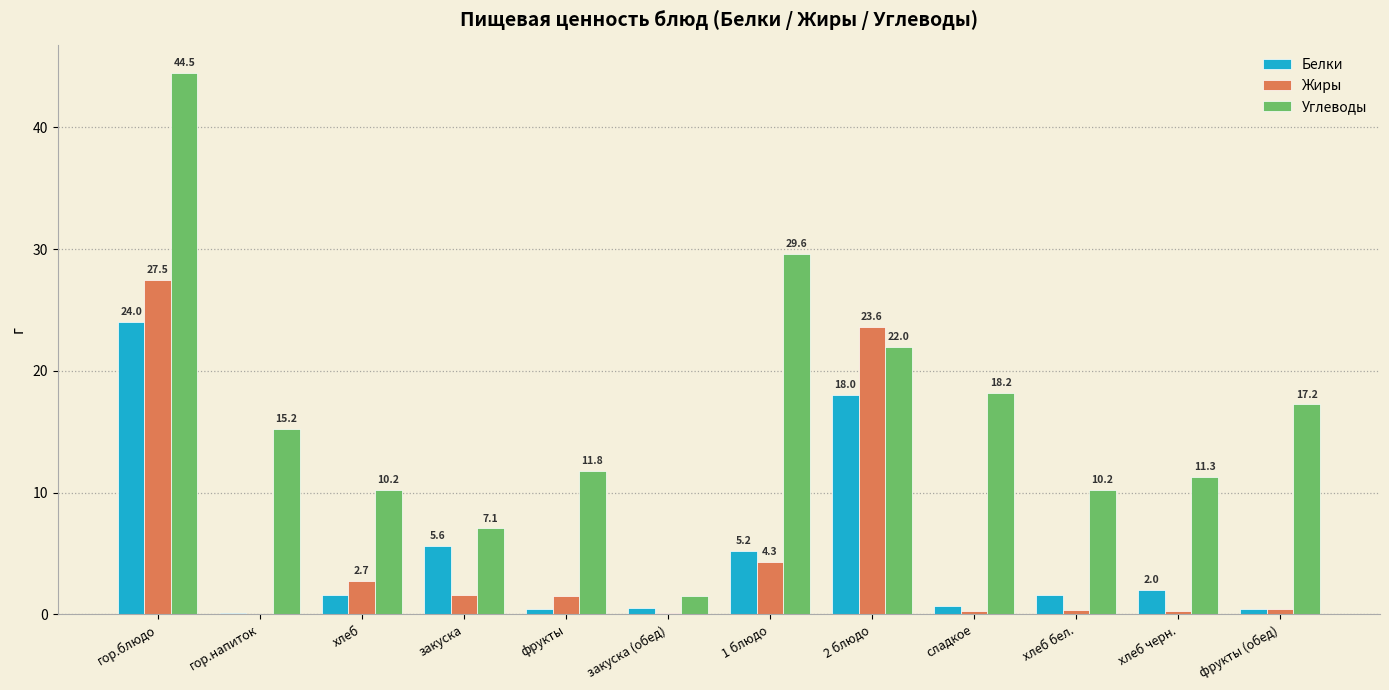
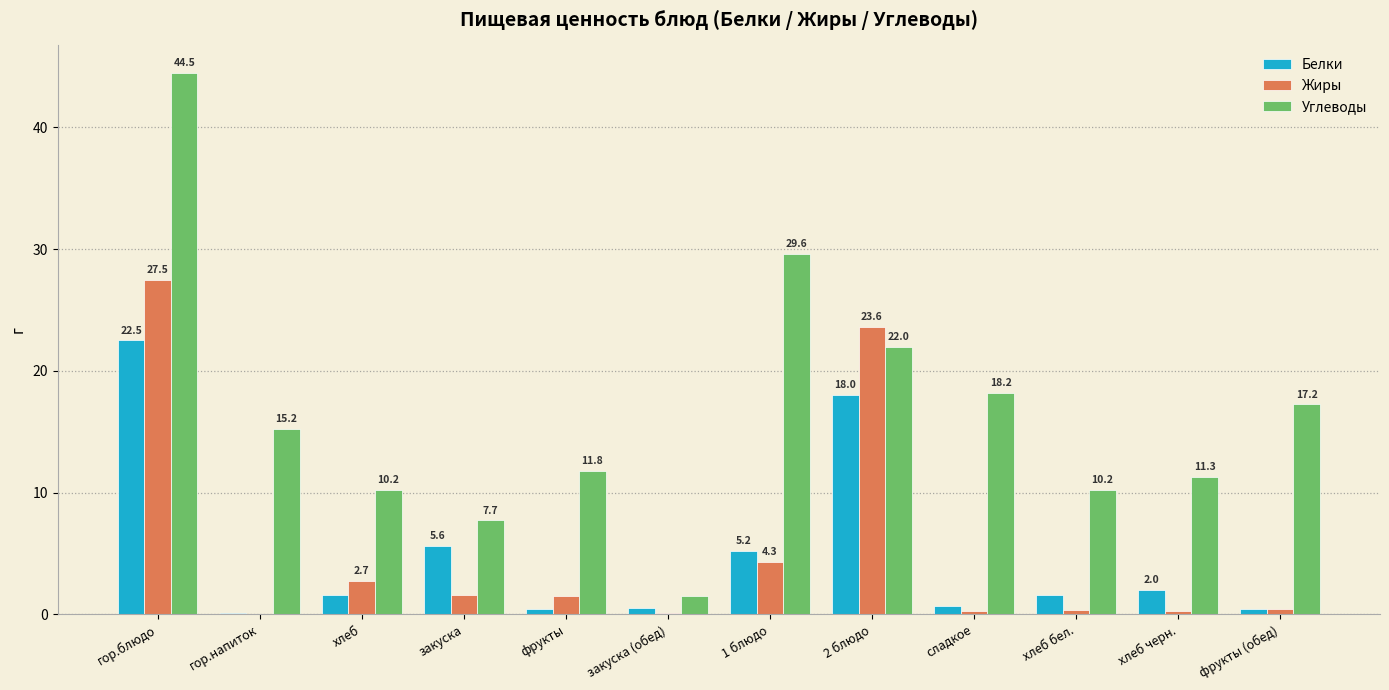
  {
    "Белки": {
-     "гор.блюдо": 24.0,
+     "гор.блюдо": 22.5,
      "закуска": 5.6,
      "1 блюдо": 5.2,
      "2 блюдо": 18.0,
      "хлеб черн.": 2.0
    },
    "Жиры": {
      "гор.блюдо": 27.5,
      "хлеб": 2.7,
      "1 блюдо": 4.3,
      "2 блюдо": 23.6
    },
    "Углеводы": {
      "гор.блюдо": 44.5,
      "гор.напиток": 15.2,
      "хлеб": 10.2,
-     "закуска": 7.1,
+     "закуска": 7.7,
      "фрукты": 11.8,
      "1 блюдо": 29.6,
      "2 блюдо": 22.0,
      "сладкое": 18.2,
      "хлеб бел.": 10.2,
      "хлеб черн.": 11.3,
      "фрукты (обед)": 17.2
    }
  }
